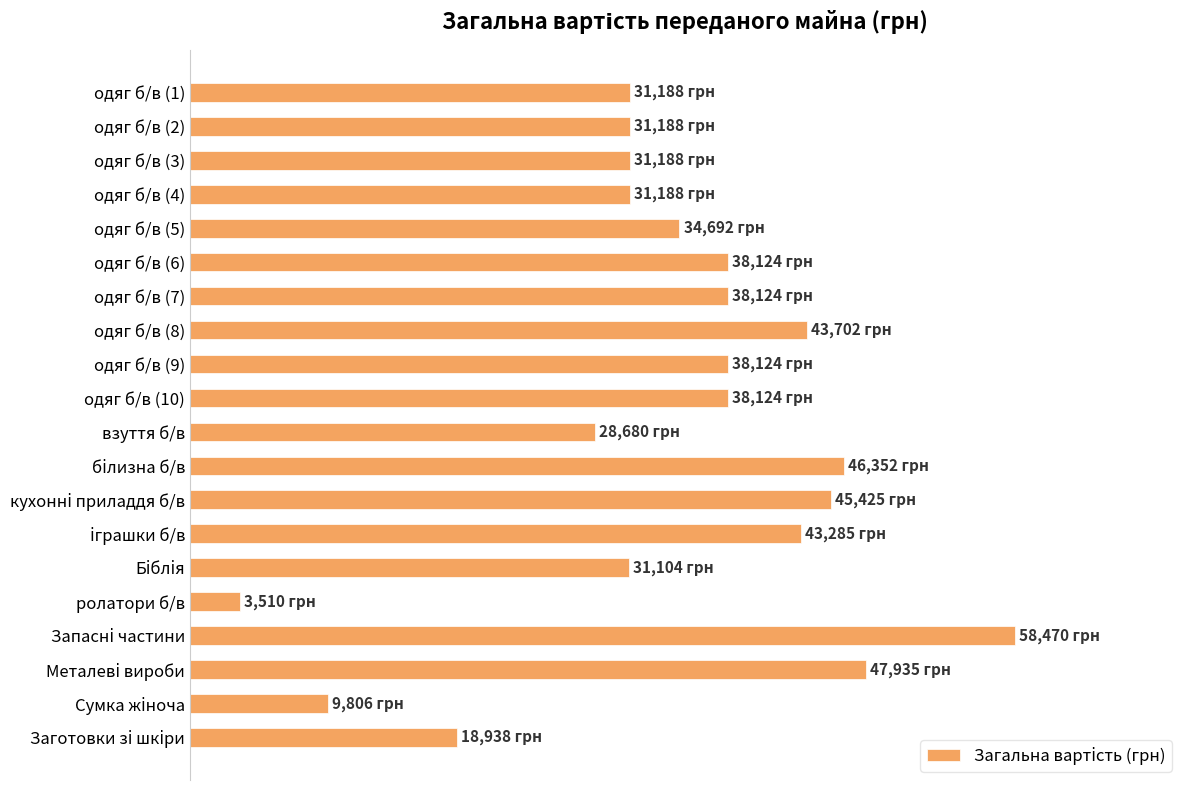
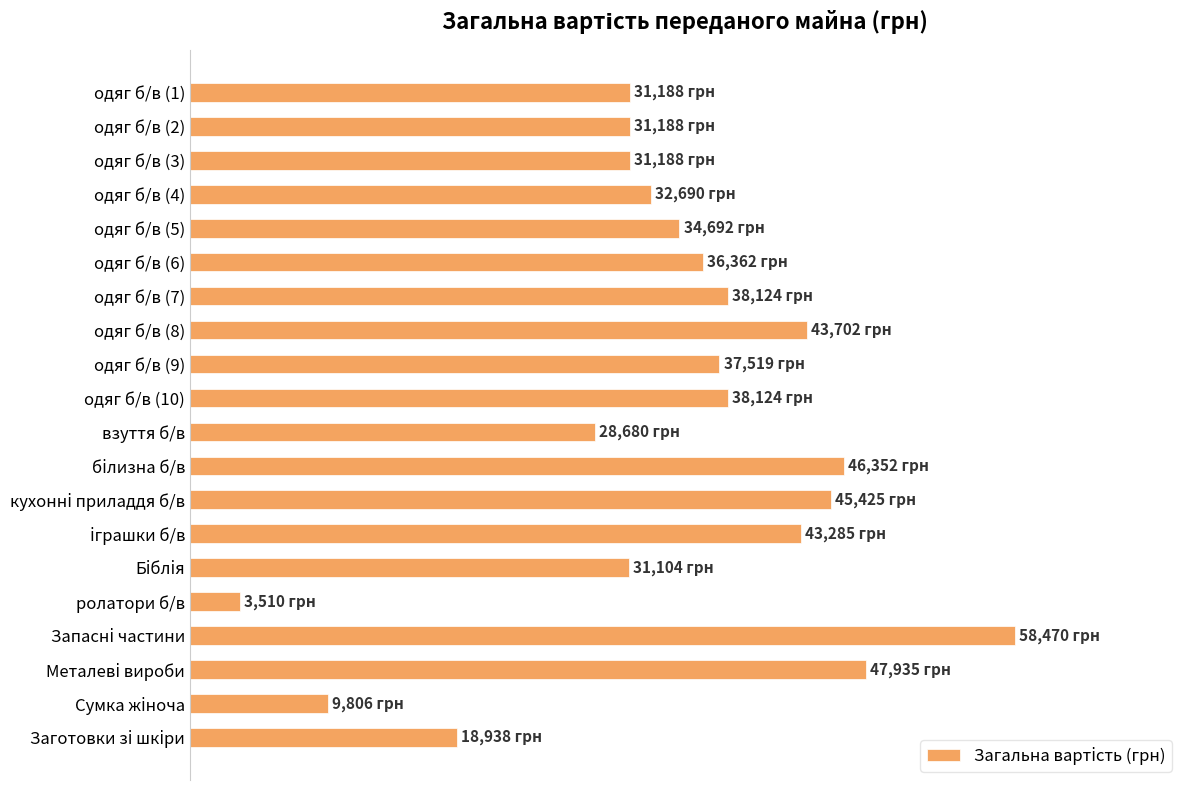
  {
-   "одяг б/в (4)": "31,188",
-   "одяг б/в (6)": "38,124",
-   "одяг б/в (9)": "38,124"
+   "одяг б/в (4)": "32,690",
+   "одяг б/в (6)": "36,362",
+   "одяг б/в (9)": "37,519"
  }
